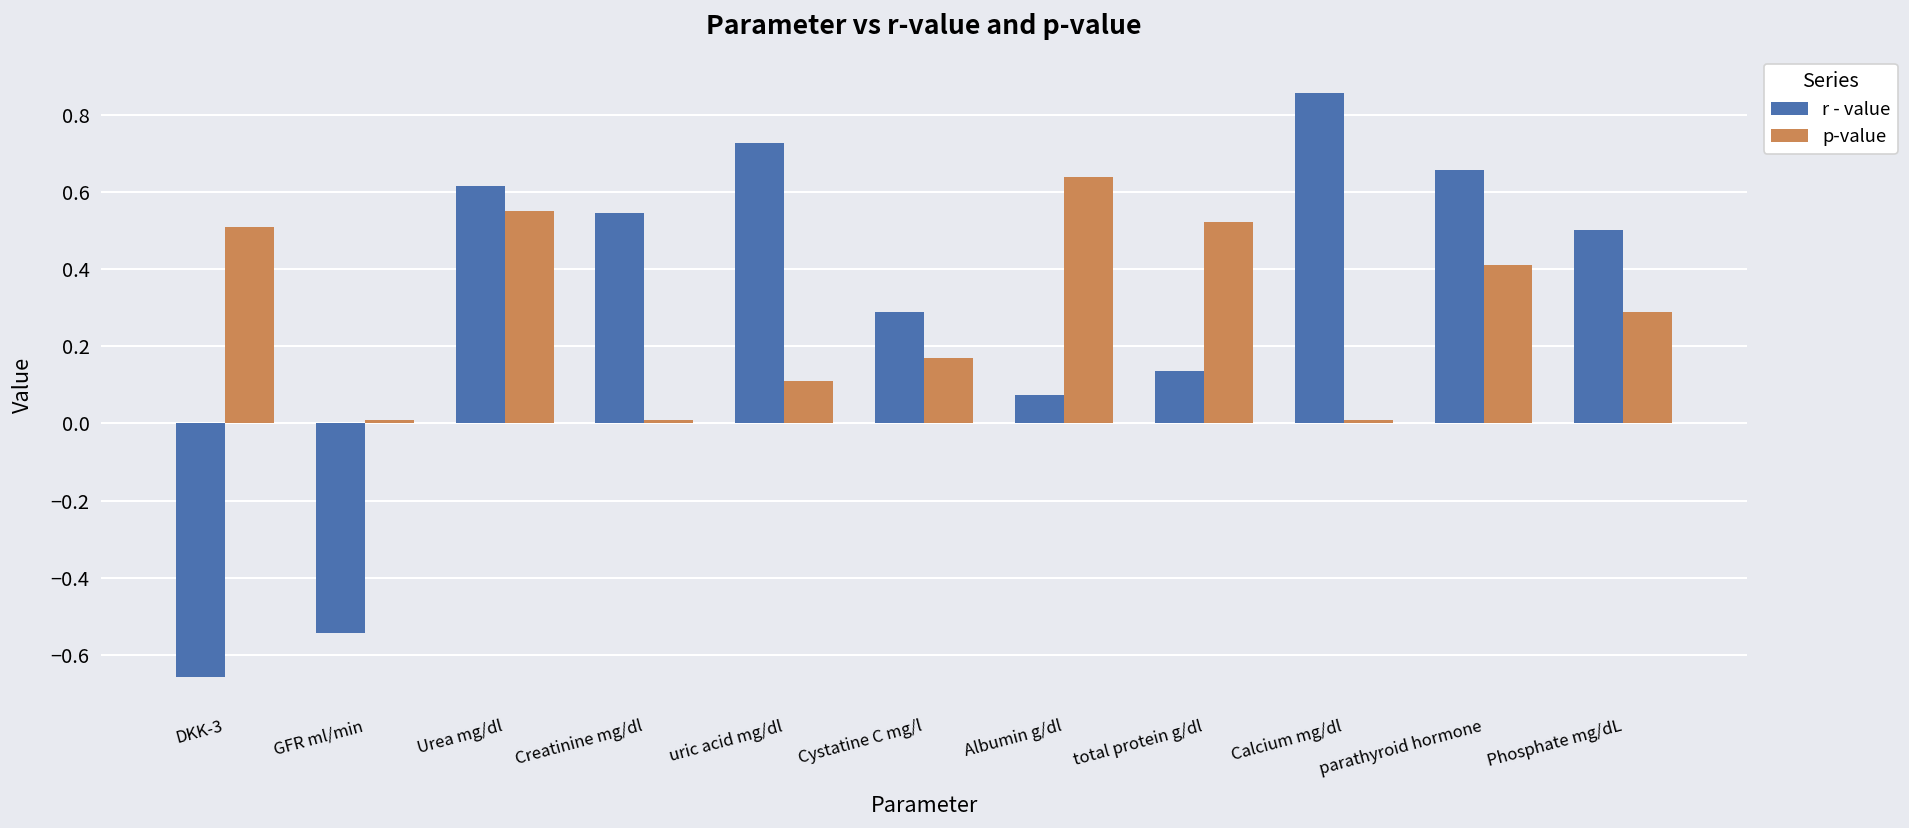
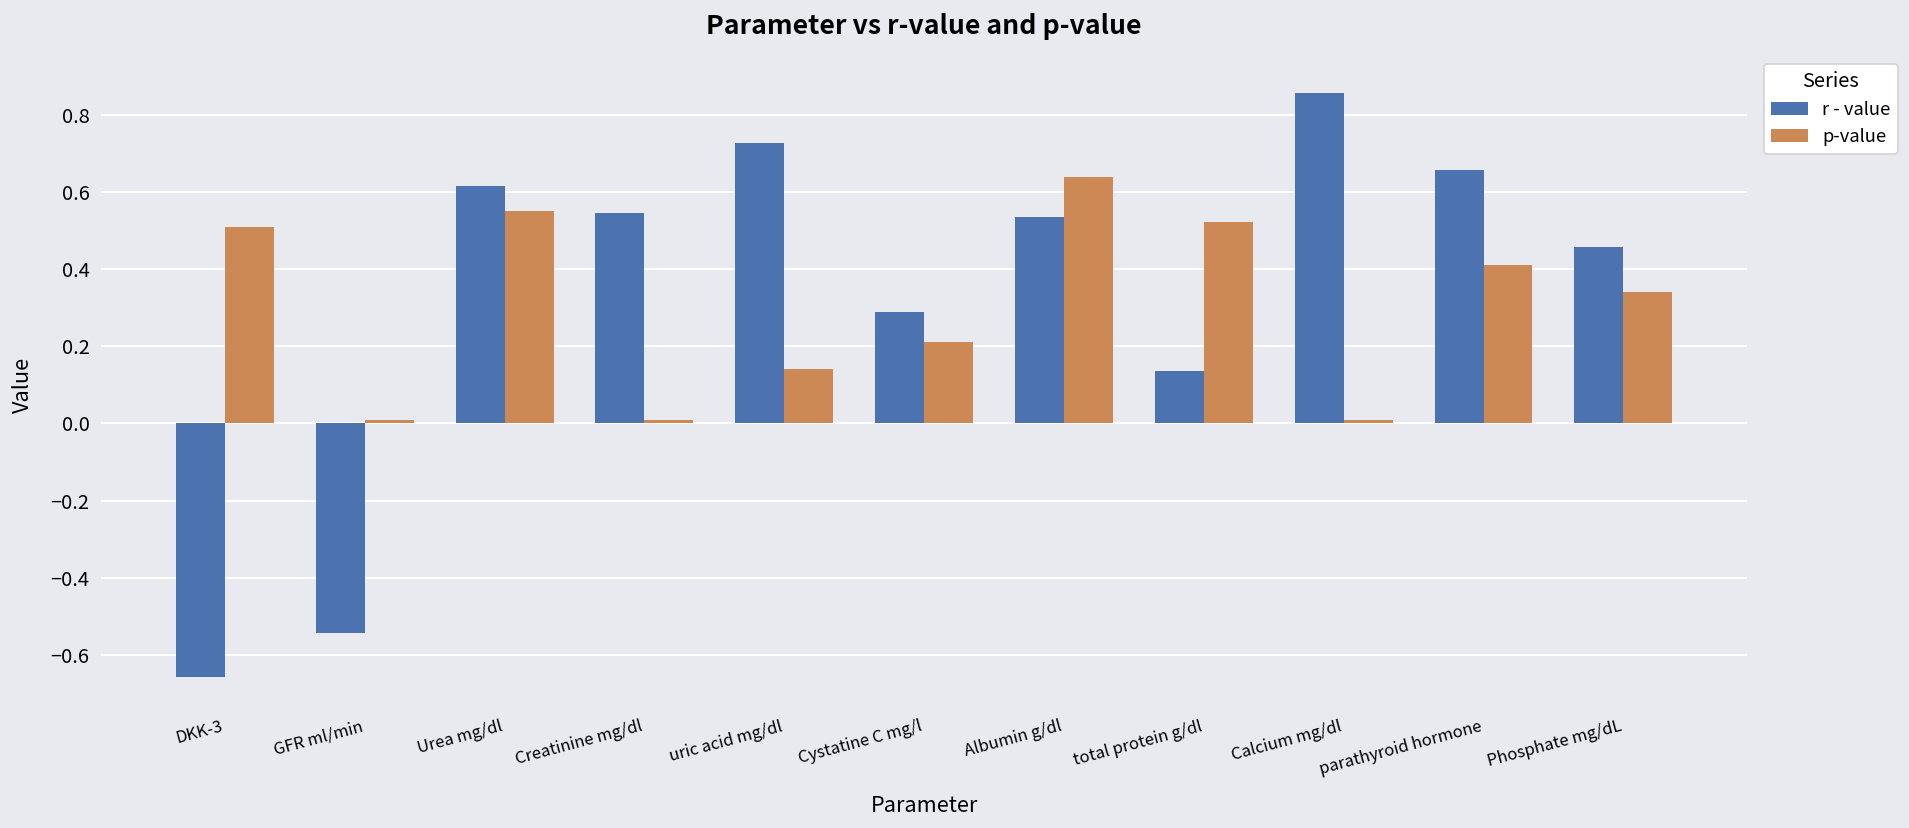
  {
    "r - value": {
      "DKK-3": -0.66,
      "GFR ml/min": -0.54,
      "Urea mg/dl": 0.62,
      "Creatinine mg/dl": 0.55,
      "uric acid mg/dl": 0.73,
      "Cystatine C mg/l": 0.29,
-     "Albumin g/dl": 0.07,
+     "Albumin g/dl": 0.53,
      "total protein g/dl": 0.14,
      "Calcium mg/dl": 0.86,
      "parathyroid hormone": 0.66,
-     "Phosphate mg/dL": 0.50
+     "Phosphate mg/dL": 0.46
    },
    "p-value": {
      "DKK-3": 0.51,
      "GFR ml/min": 0.01,
      "Urea mg/dl": 0.55,
      "Creatinine mg/dl": 0.01,
-     "uric acid mg/dl": 0.11,
-     "Cystatine C mg/l": 0.17,
+     "uric acid mg/dl": 0.14,
+     "Cystatine C mg/l": 0.21,
      "Albumin g/dl": 0.64,
      "total protein g/dl": 0.52,
      "Calcium mg/dl": 0.01,
      "parathyroid hormone": 0.41,
-     "Phosphate mg/dL": 0.29
+     "Phosphate mg/dL": 0.34
    }
  }
